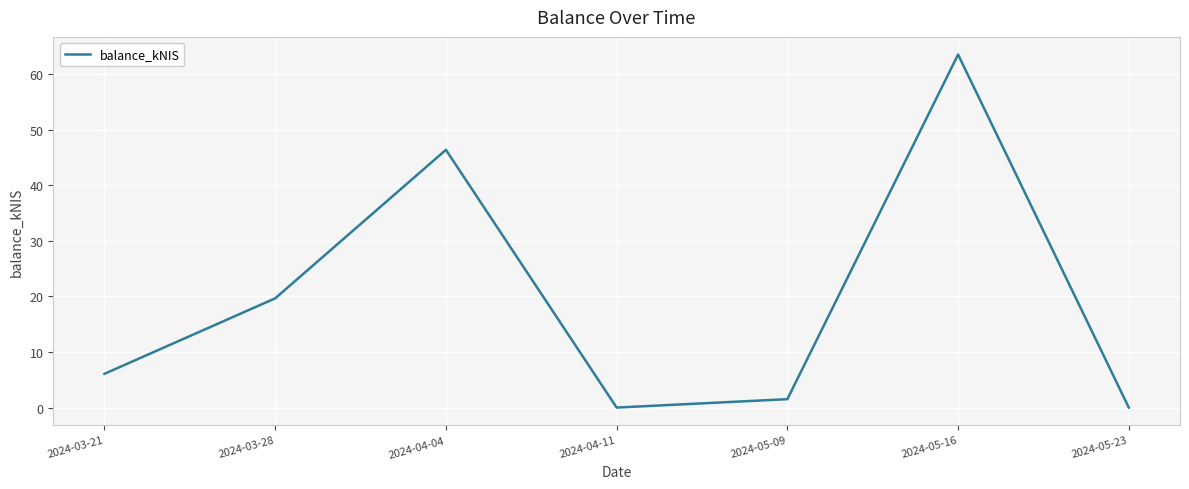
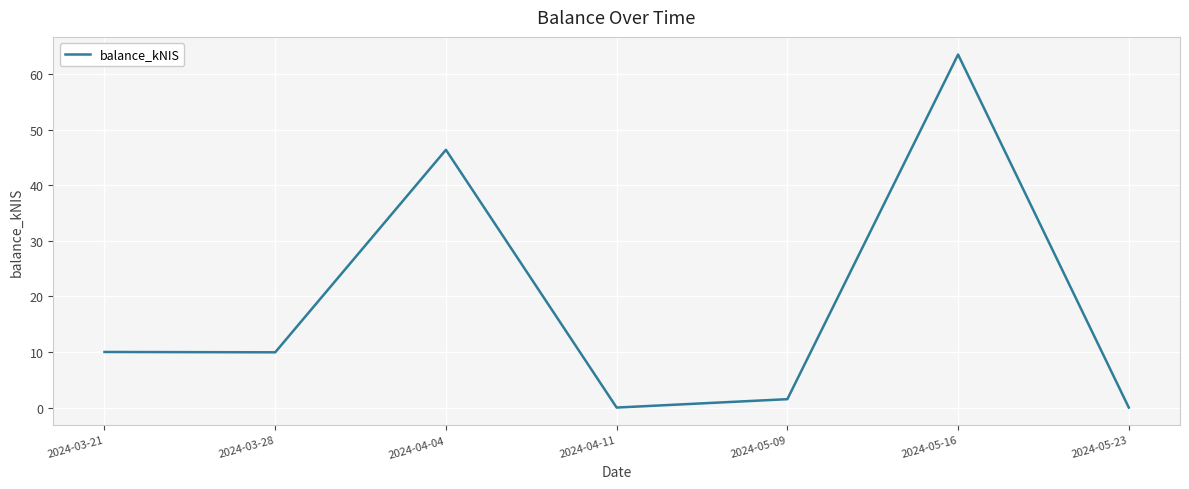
  {
-   "2024-03-21": 6,
-   "2024-03-28": 20,
+   "2024-03-21": 10,
+   "2024-03-28": 10,
    "2024-04-04": 46,
    "2024-04-11": 0,
    "2024-05-09": 2,
    "2024-05-16": 64,
    "2024-05-23": 0
  }
